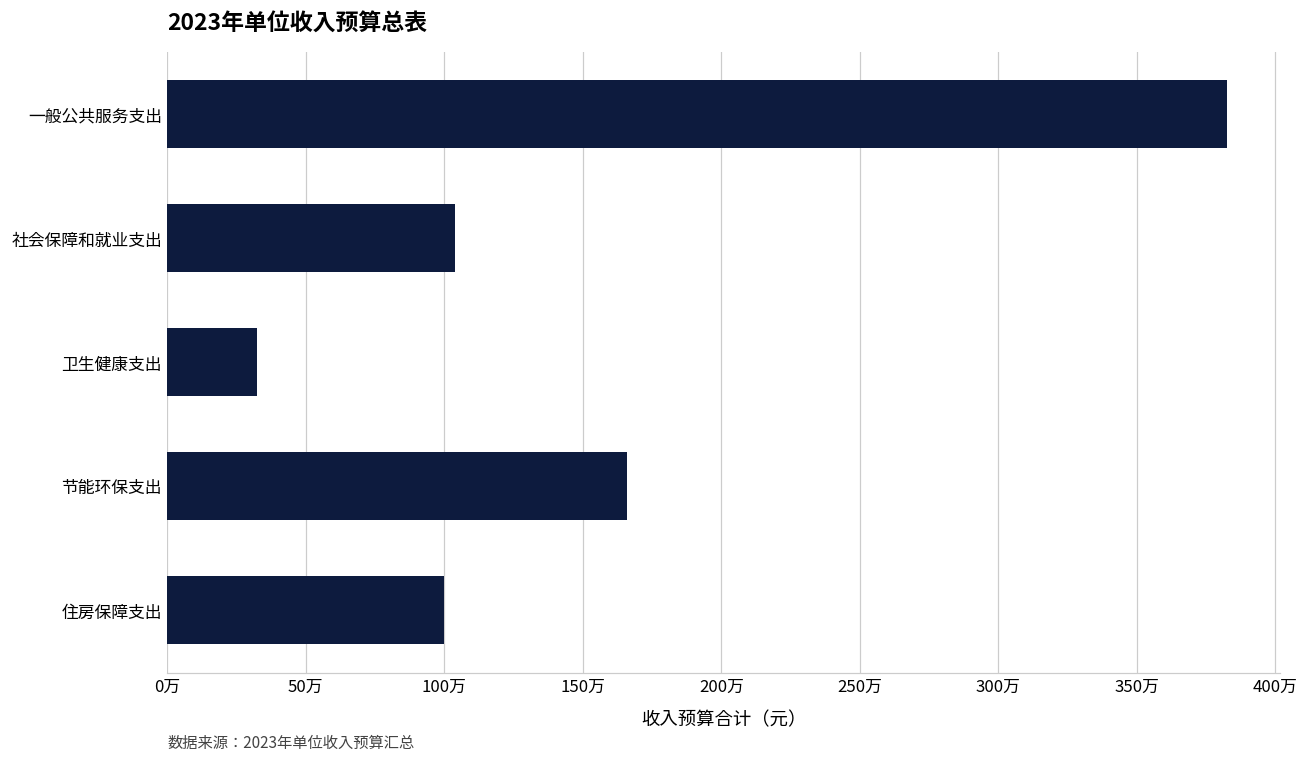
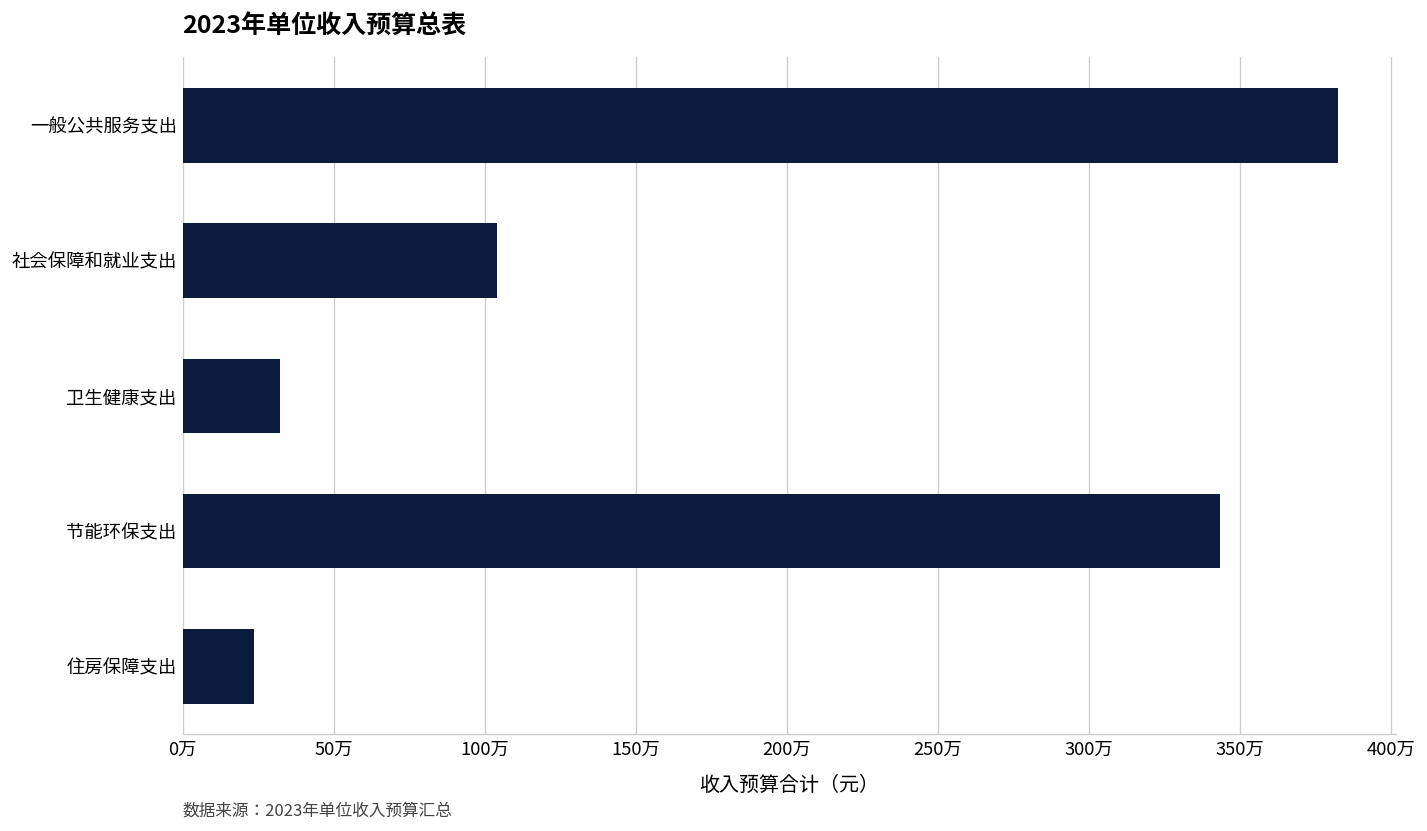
  {
    "一般公共服务支出": "383万",
    "社会保障和就业支出": "104万",
    "卫生健康支出": "32万",
-   "节能环保支出": "166万",
-   "住房保障支出": "100万"
+   "节能环保支出": "343万",
+   "住房保障支出": "24万"
  }
